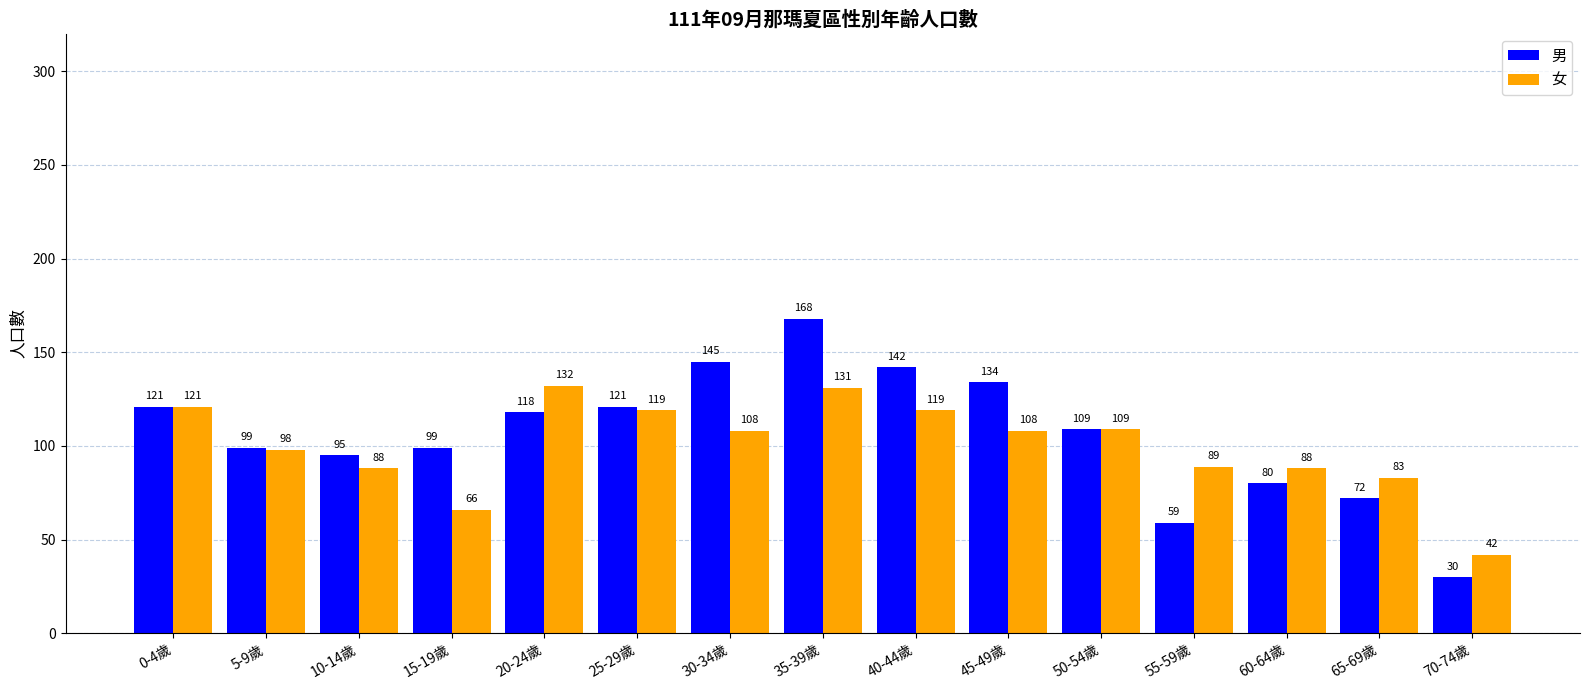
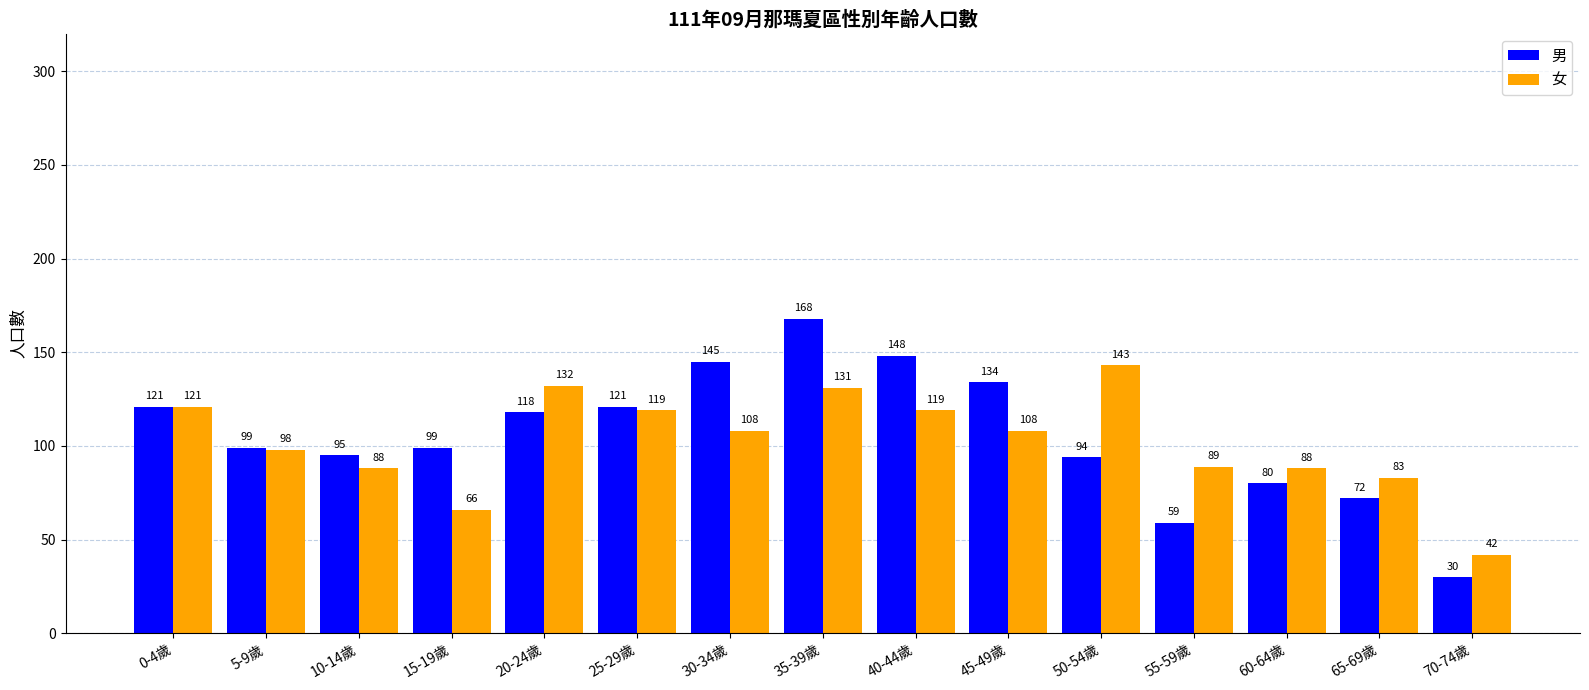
  {
    "男": {
      "0-4歲": 121,
      "5-9歲": 99,
      "10-14歲": 95,
      "15-19歲": 99,
      "20-24歲": 118,
      "25-29歲": 121,
      "30-34歲": 145,
      "35-39歲": 168,
-     "40-44歲": 142,
+     "40-44歲": 148,
      "45-49歲": 134,
-     "50-54歲": 109,
+     "50-54歲": 94,
      "55-59歲": 59,
      "60-64歲": 80,
      "65-69歲": 72,
      "70-74歲": 30
    },
    "女": {
      "0-4歲": 121,
      "5-9歲": 98,
      "10-14歲": 88,
      "15-19歲": 66,
      "20-24歲": 132,
      "25-29歲": 119,
      "30-34歲": 108,
      "35-39歲": 131,
      "40-44歲": 119,
      "45-49歲": 108,
-     "50-54歲": 109,
+     "50-54歲": 143,
      "55-59歲": 89,
      "60-64歲": 88,
      "65-69歲": 83,
      "70-74歲": 42
    }
  }
